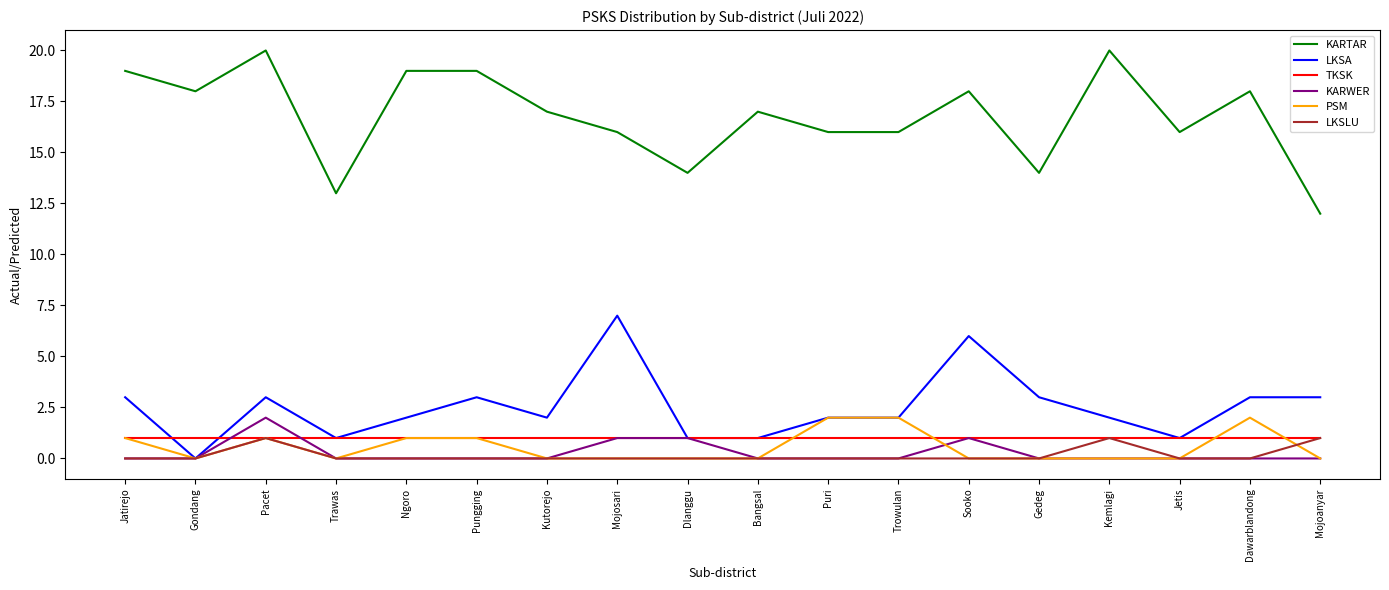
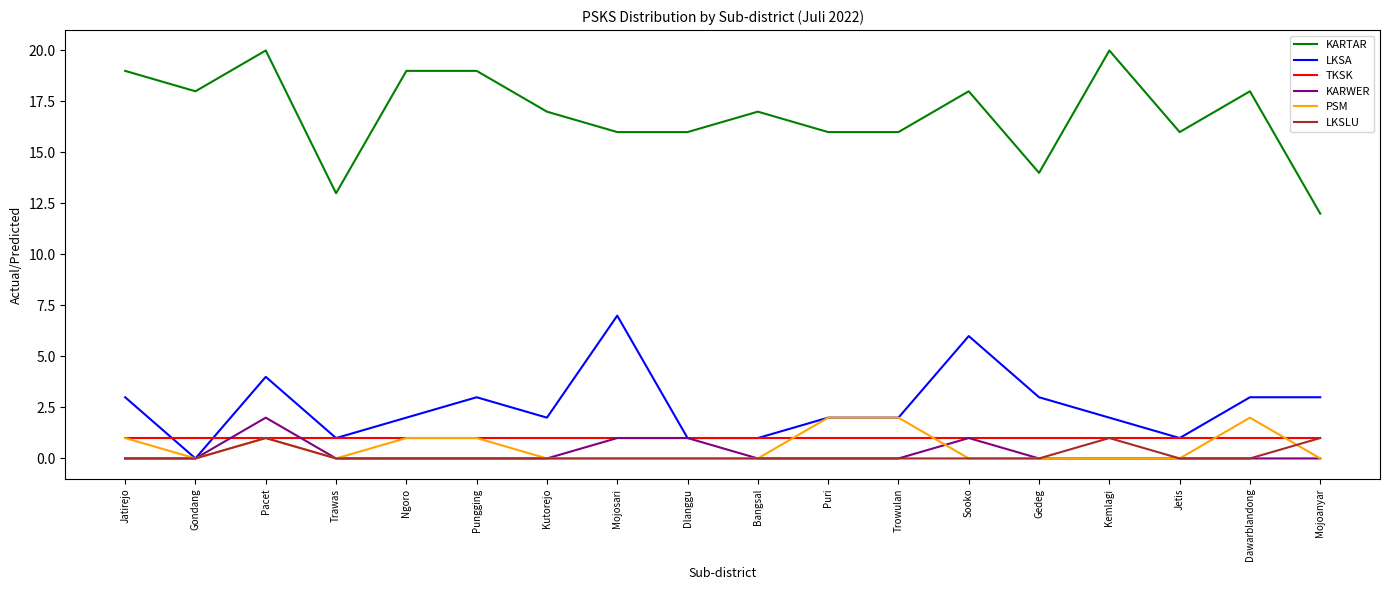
  {
    "KARTAR": {
      "Jatirejo": 19,
      "Gondang": 18,
      "Pacet": 20,
      "Trawas": 13,
      "Ngoro": 19,
      "Pungging": 19,
      "Kutorejo": 17,
      "Mojosari": 16,
-     "Dlanggu": 14,
+     "Dlanggu": 16,
      "Bangsal": 17,
      "Puri": 16,
      "Trowulan": 16,
      "Sooko": 18,
      "Gedeg": 14,
      "Kemlagi": 20,
      "Jetis": 16,
      "Dawarblandong": 18,
      "Mojoanyar": 12
    },
    "LKSA": {
      "Jatirejo": 3,
-     "Pacet": 3,
+     "Pacet": 4,
      "Ngoro": 2,
      "Pungging": 3,
      "Kutorejo": 2,
      "Mojosari": 7,
      "Sooko": 6,
      "Gedeg": 3,
      "Kemlagi": 2,
      "Dawarblandong": 3,
      "Mojoanyar": 3
    },
    "TKSK": {
      "Gondang": 1,
      "Kutorejo": 1,
      "Puri": 1,
      "Trowulan": 1,
      "Gedeg": 1,
      "Dawarblandong": 1
    },
    "KARWER": {
      "Pacet": 2
    },
    "PSM": {
      "Dawarblandong": 2
    }
  }
